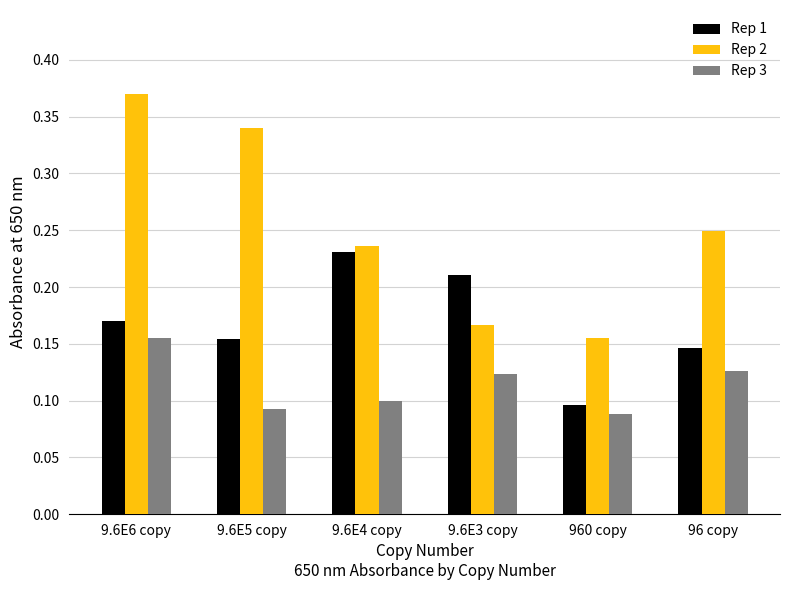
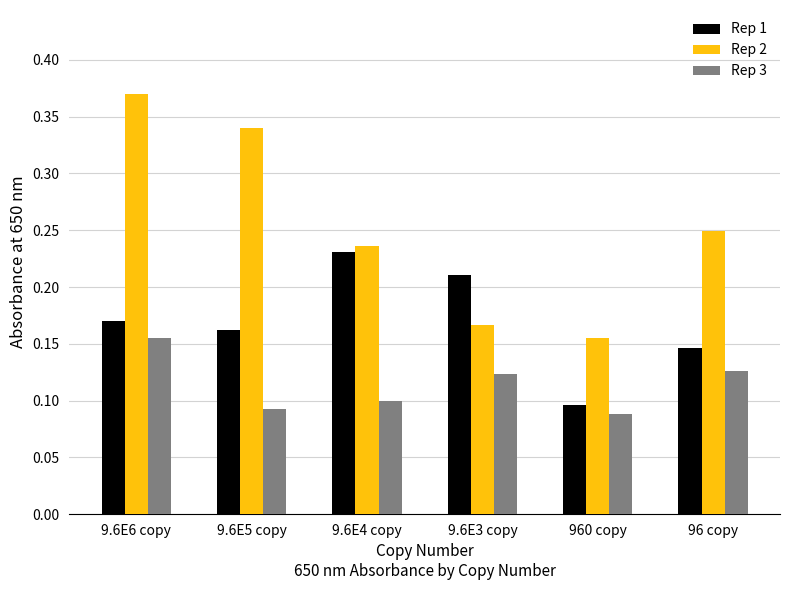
  {
    "Rep 1": {
      "9.6E6 copy": 0.170,
-     "9.6E5 copy": 0.154,
+     "9.6E5 copy": 0.162,
      "9.6E4 copy": 0.231,
      "9.6E3 copy": 0.211,
      "960 copy": 0.096,
      "96 copy": 0.146
    },
    "Rep 2": {
      "9.6E6 copy": 0.370,
      "9.6E5 copy": 0.340,
      "9.6E4 copy": 0.236,
      "9.6E3 copy": 0.167,
      "960 copy": 0.155,
      "96 copy": 0.249
    },
    "Rep 3": {
      "9.6E6 copy": 0.155,
      "9.6E5 copy": 0.093,
      "9.6E4 copy": 0.100,
      "9.6E3 copy": 0.123,
      "960 copy": 0.088,
      "96 copy": 0.126
    }
  }
